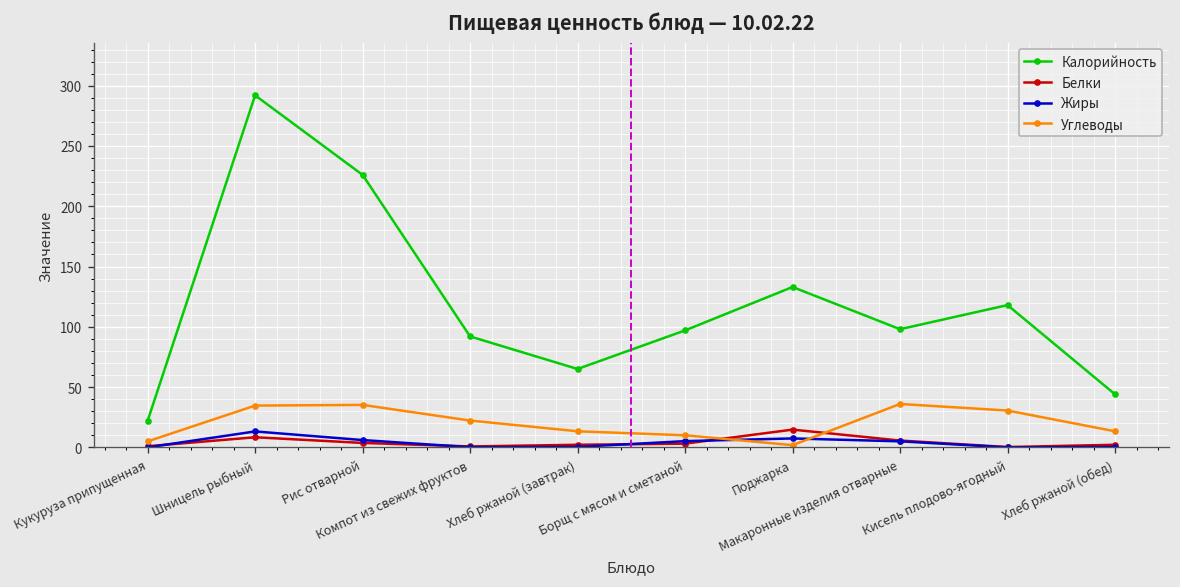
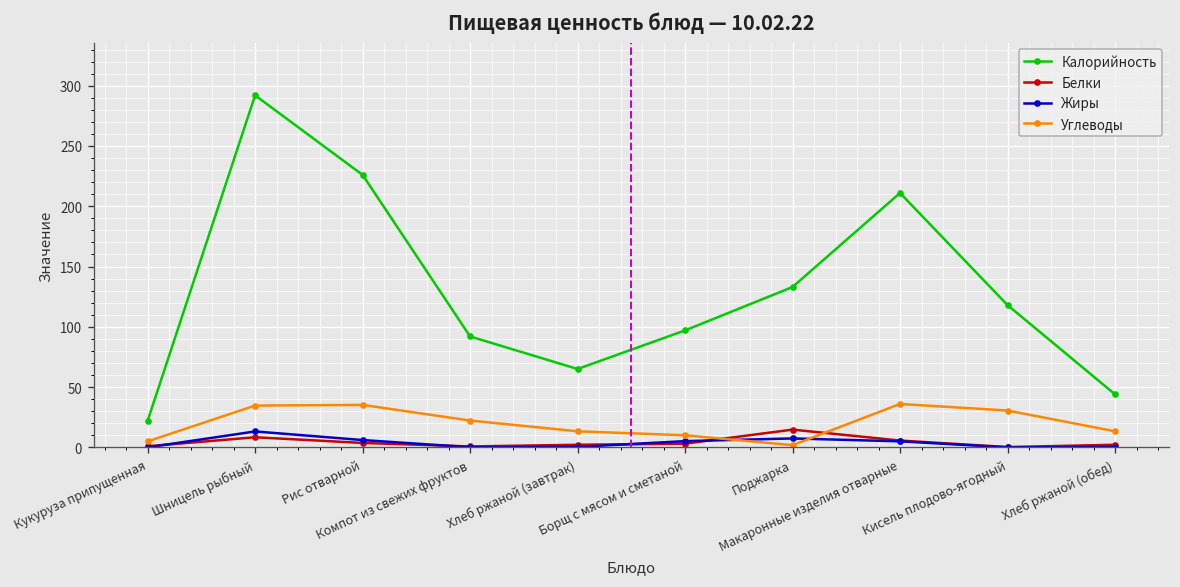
  {
    "Калорийность": {
      "Кукуруза припущенная": 22,
      "Шницель рыбный": 292,
      "Рис отварной": 226,
      "Компот из свежих фруктов": 92,
      "Хлеб ржаной (завтрак)": 65,
      "Борщ с мясом и сметаной": 97,
      "Поджарка": 133,
-     "Макаронные изделия отварные": 98,
+     "Макаронные изделия отварные": 211,
      "Кисель плодово-ягодный": 118,
      "Хлеб ржаной (обед)": 44
    },
    "Белки": {
      "Шницель рыбный": 8,
      "Поджарка": 15
    },
    "Жиры": {
      "Шницель рыбный": 13,
      "Поджарка": 7
    },
    "Углеводы": {
      "Кукуруза припущенная": 5,
      "Шницель рыбный": 35,
      "Рис отварной": 35,
      "Компот из свежих фруктов": 22,
      "Хлеб ржаной (завтрак)": 13,
      "Борщ с мясом и сметаной": 10,
      "Поджарка": 2,
      "Макаронные изделия отварные": 36,
      "Кисель плодово-ягодный": 31,
      "Хлеб ржаной (обед)": 13
    }
  }
